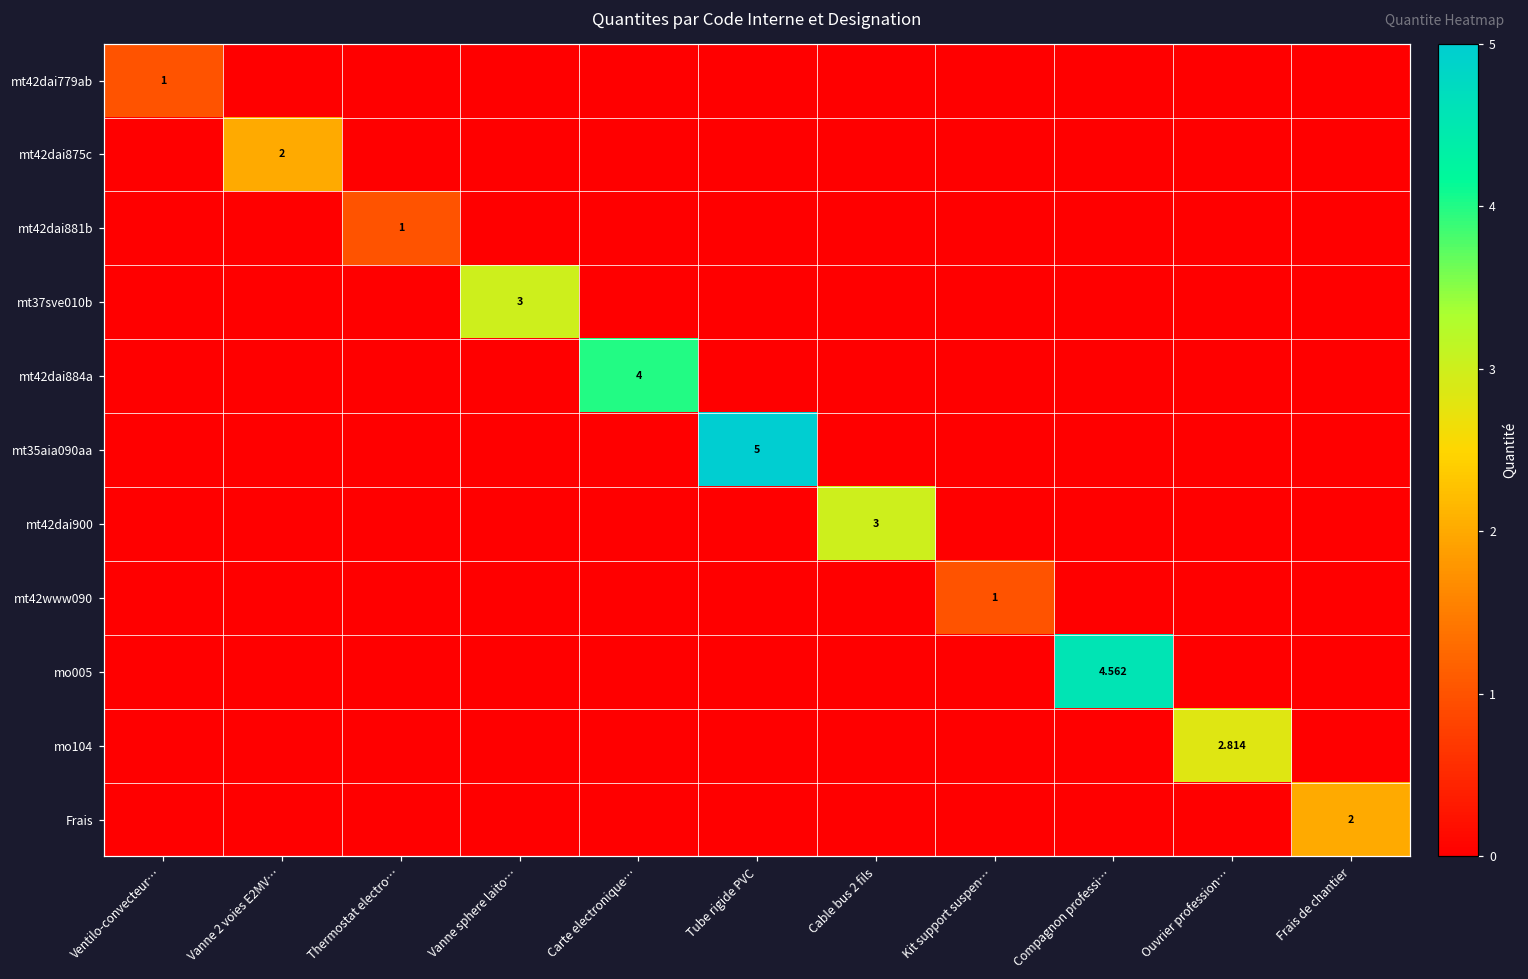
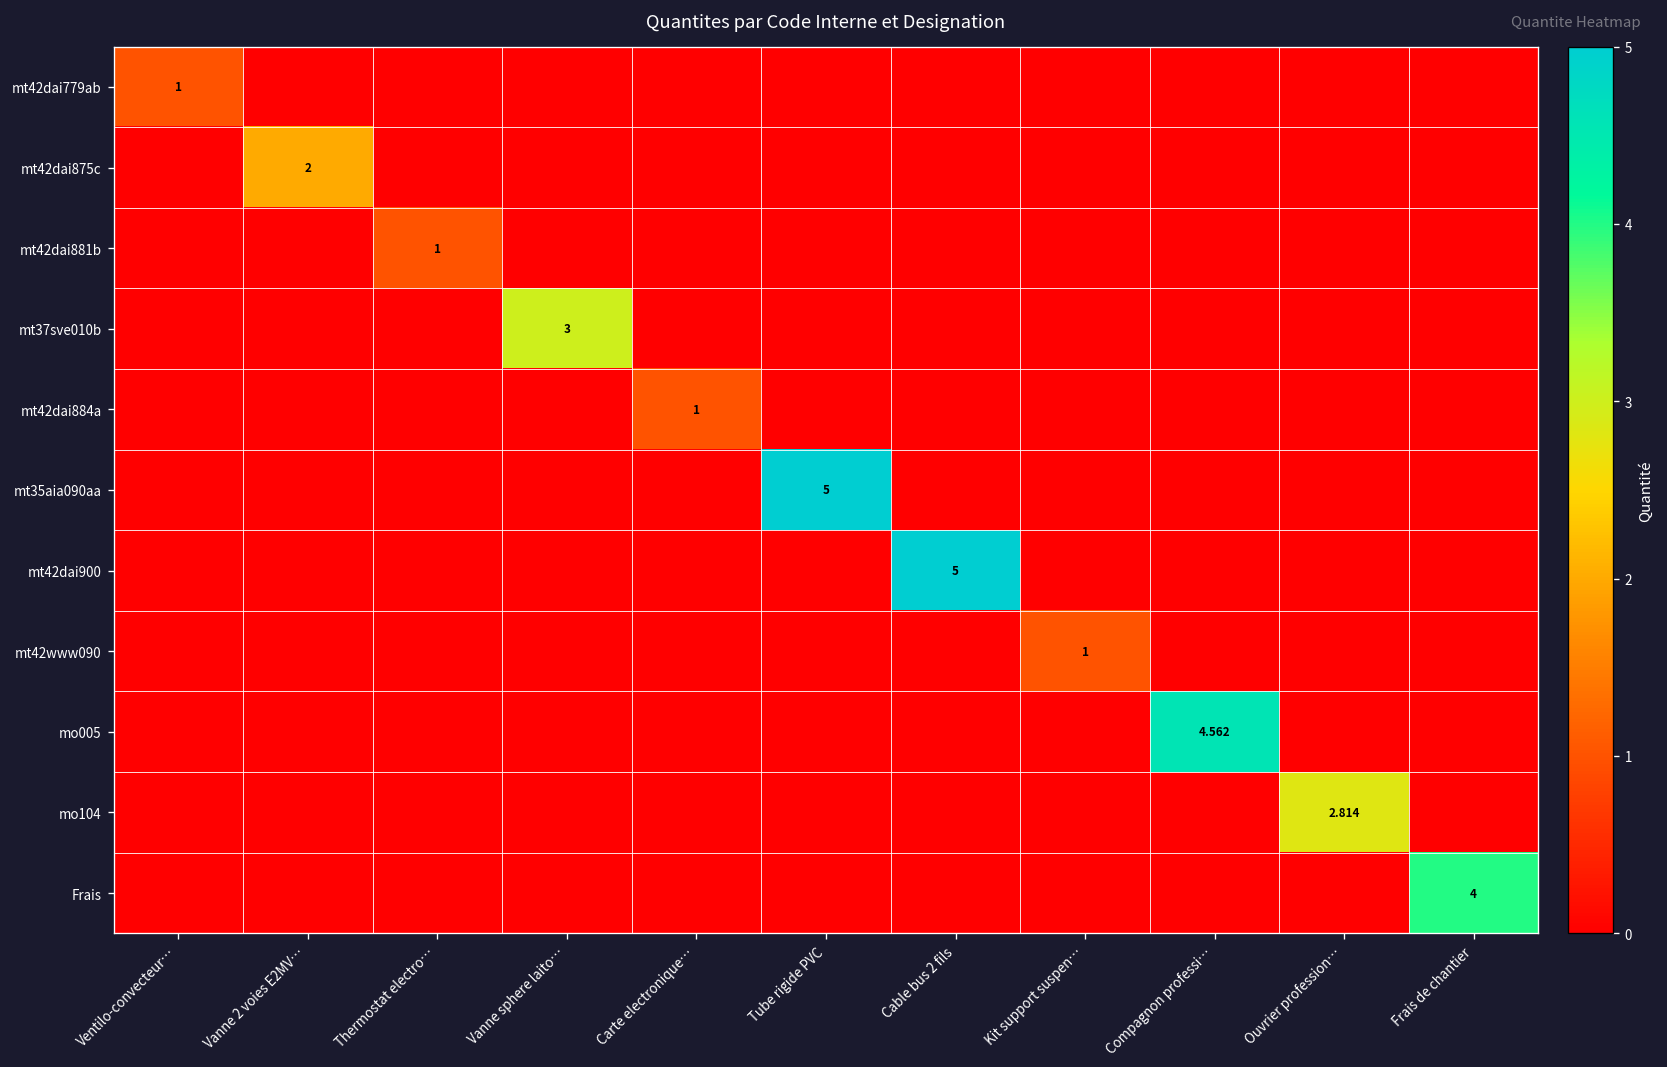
  {
    "mt42dai779ab": {
      "Ventilo-convecteur…": 1
    },
    "mt42dai875c": {
      "Vanne 2 voies E2MV…": 2
    },
    "mt42dai881b": {
      "Thermostat electro…": 1
    },
    "mt37sve010b": {
      "Vanne sphere laito…": 3
    },
    "mt42dai884a": {
-     "Carte electronique…": 4
+     "Carte electronique…": 1
    },
    "mt35aia090aa": {
      "Tube rigide PVC": 5
    },
    "mt42dai900": {
-     "Cable bus 2 fils": 3
+     "Cable bus 2 fils": 5
    },
    "mt42www090": {
      "Kit support suspen…": 1
    },
    "mo005": {
      "Compagnon professi…": 4.562
    },
    "mo104": {
      "Ouvrier profession…": 2.814
    },
    "Frais": {
-     "Frais de chantier": 2
+     "Frais de chantier": 4
    }
  }
